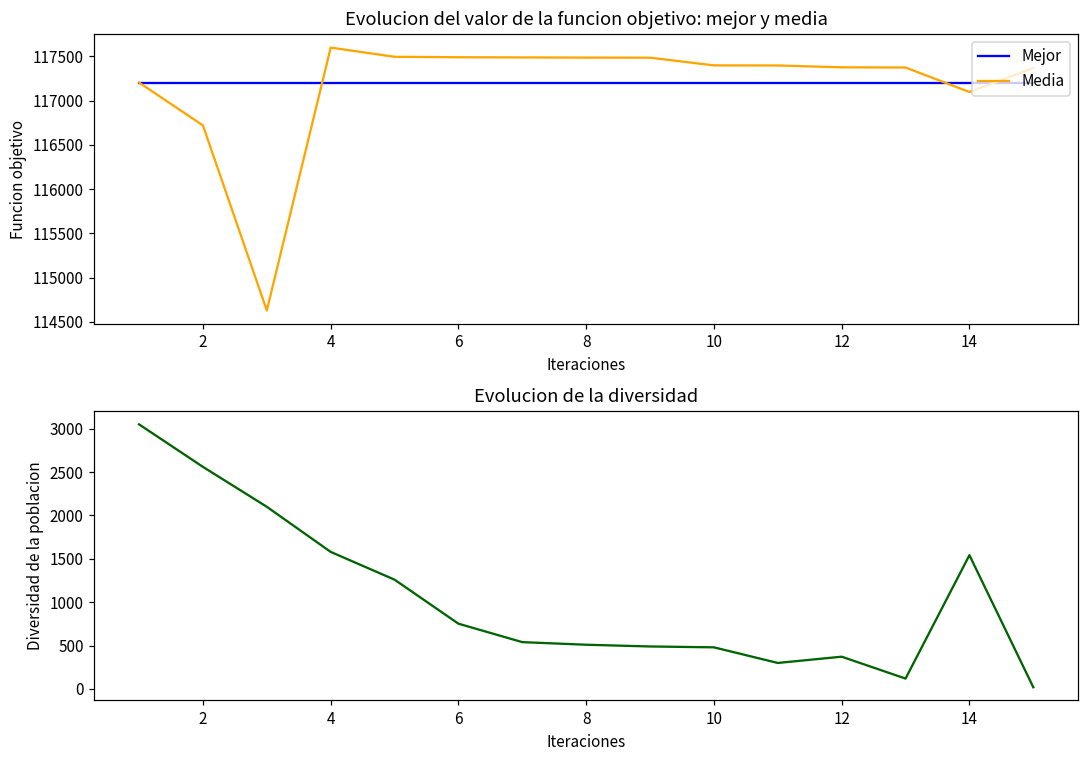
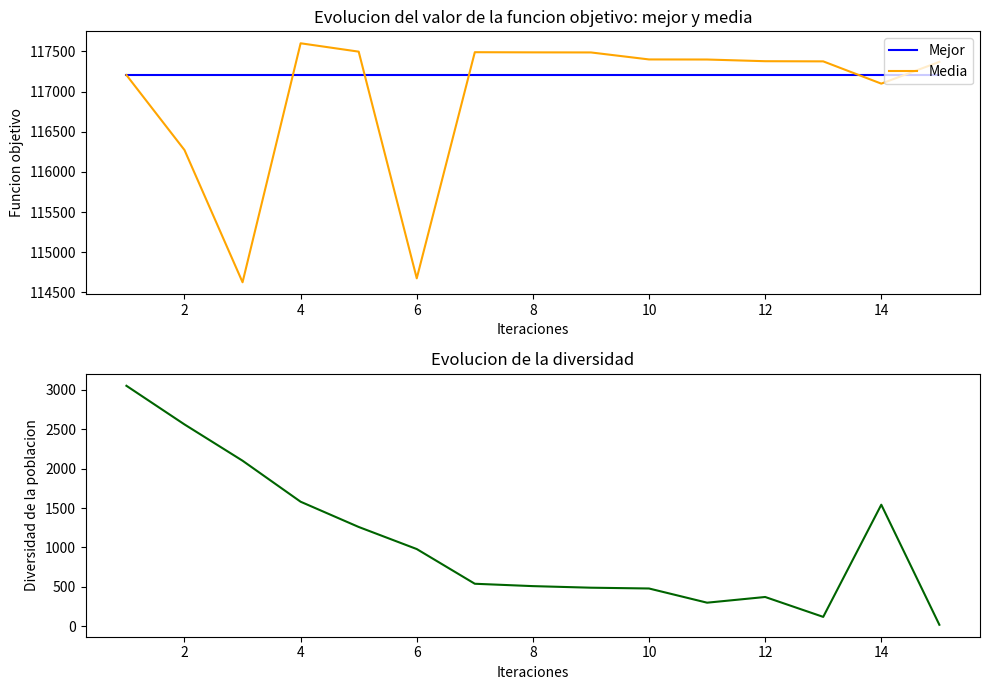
  {
    "Evolucion del valor de la funcion objetivo: mejor y media": {
      "Mejor": {
        "2": 117200,
        "4": 117200,
        "6": 117200,
        "8": 117200,
        "10": 117200,
        "12": 117200,
        "14": 117200
      },
      "Media": {
-       "2": 116700,
+       "2": 116300,
        "4": 117600,
-       "6": 117500,
+       "6": 114700,
        "8": 117500,
        "10": 117400,
        "12": 117400,
        "14": 117100
      }
    },
    "Evolucion de la diversidad": {
      "2": 2600,
      "4": 1600,
-     "6": 800,
+     "6": 1000,
      "8": 500,
      "10": 500,
      "12": 400,
      "14": 1500
    }
  }
